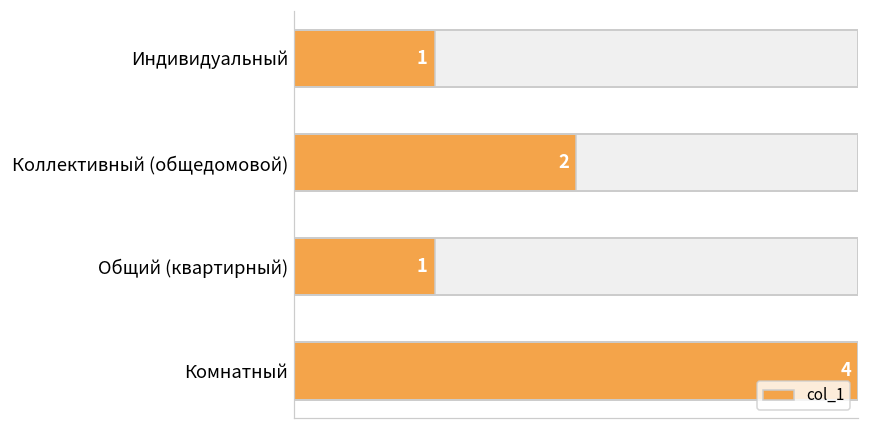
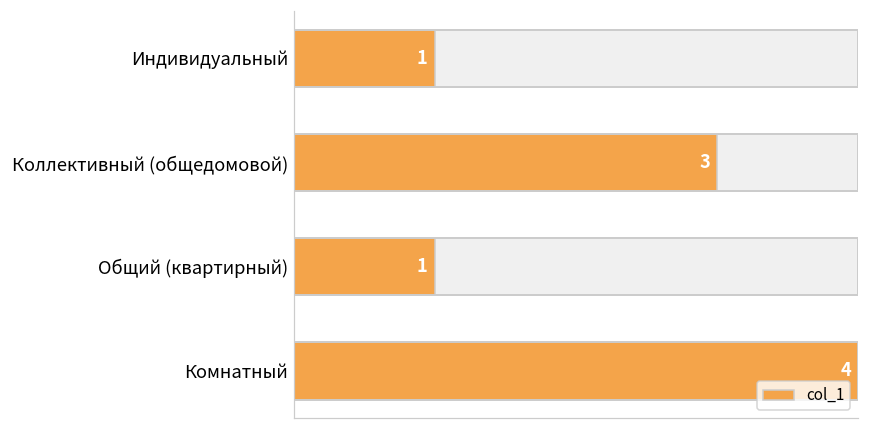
  {
    "col_1": {
-     "Коллективный (общедомовой)": 2,
+     "Коллективный (общедомовой)": 3,
      "Комнатный": 4
    }
  }
